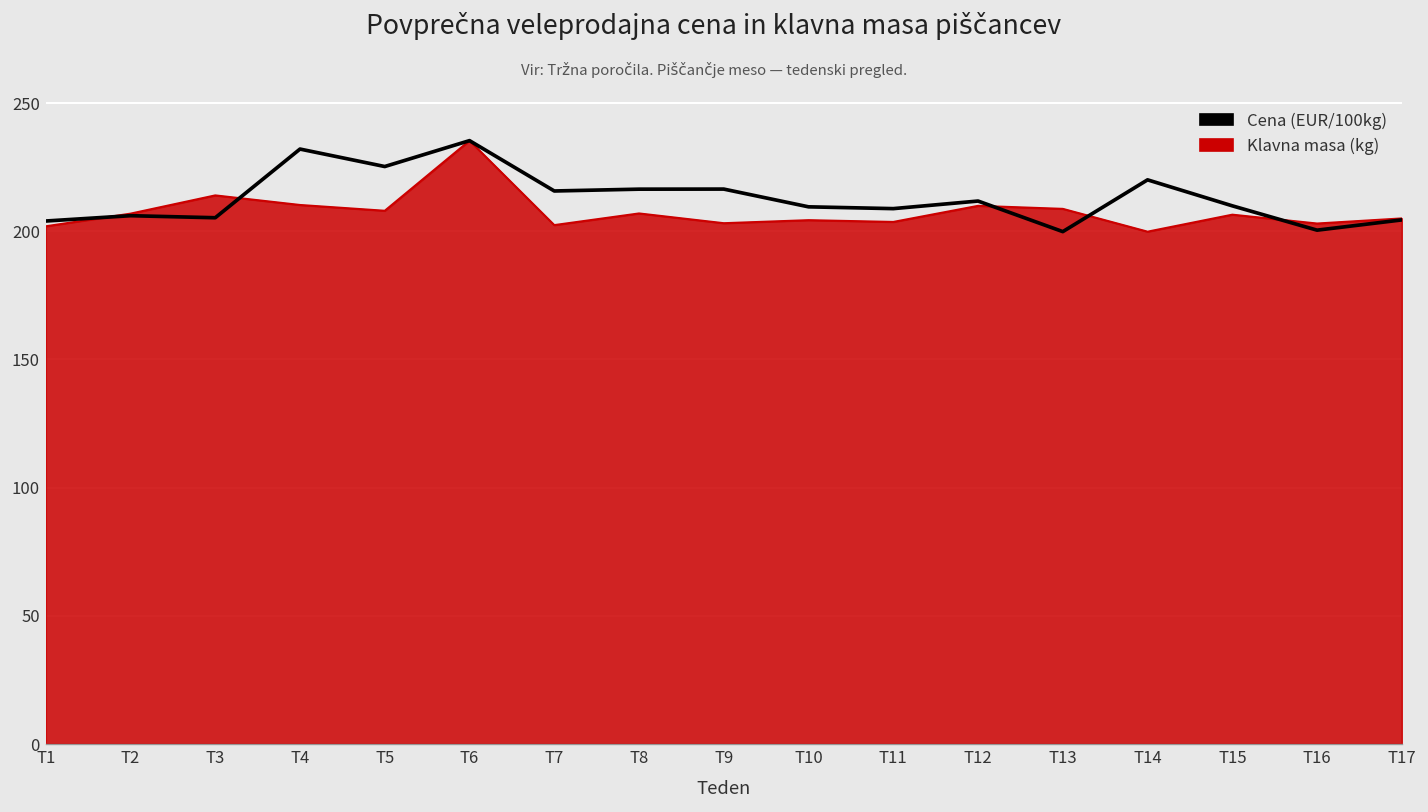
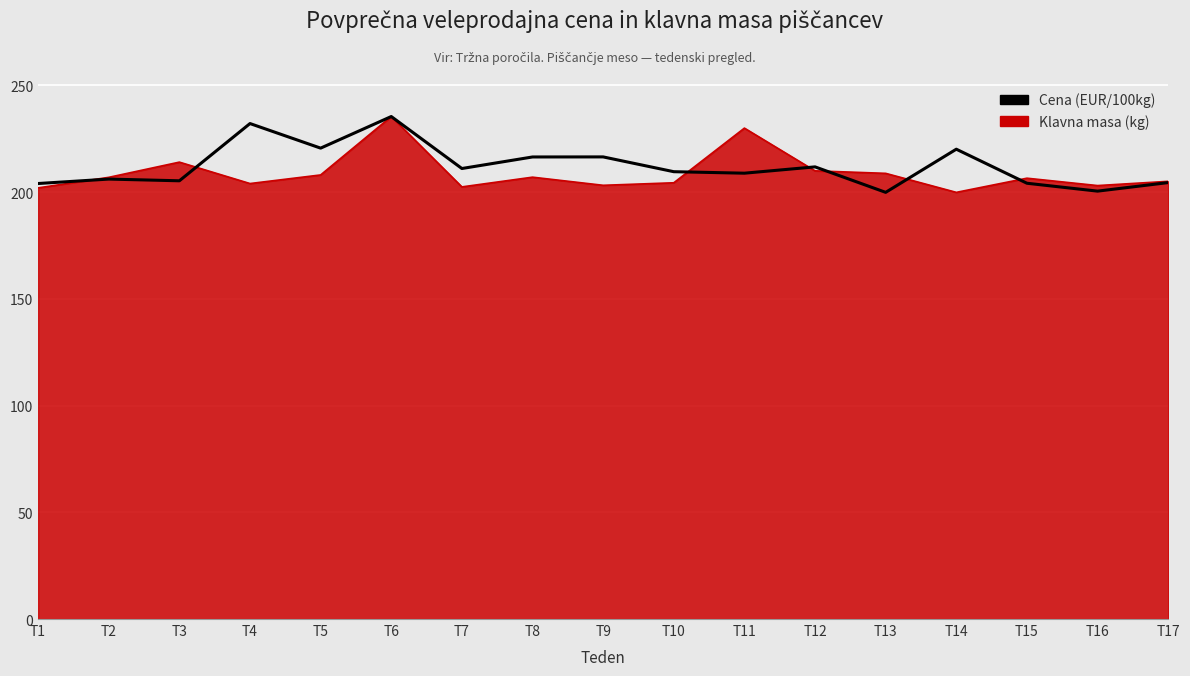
  {
    "Klavna masa (kg)": {
      "T1": 202,
      "T3": 214,
-     "T4": 210,
+     "T4": 204,
      "T5": 208,
      "T7": 202,
      "T8": 207,
      "T9": 203,
      "T10": 204,
-     "T11": 204,
+     "T11": 230,
      "T12": 210,
      "T13": 209,
      "T14": 200,
      "T15": 207,
      "T16": 203
    },
    "Cena (EUR/100kg)": {
      "T1": 204,
      "T3": 205,
      "T4": 232,
-     "T5": 225,
-     "T7": 216,
+     "T5": 221,
+     "T7": 211,
      "T8": 217,
      "T9": 217,
      "T10": 210,
      "T11": 209,
      "T12": 212,
      "T13": 200,
      "T14": 220,
-     "T15": 210,
+     "T15": 204,
      "T16": 201
    }
  }
